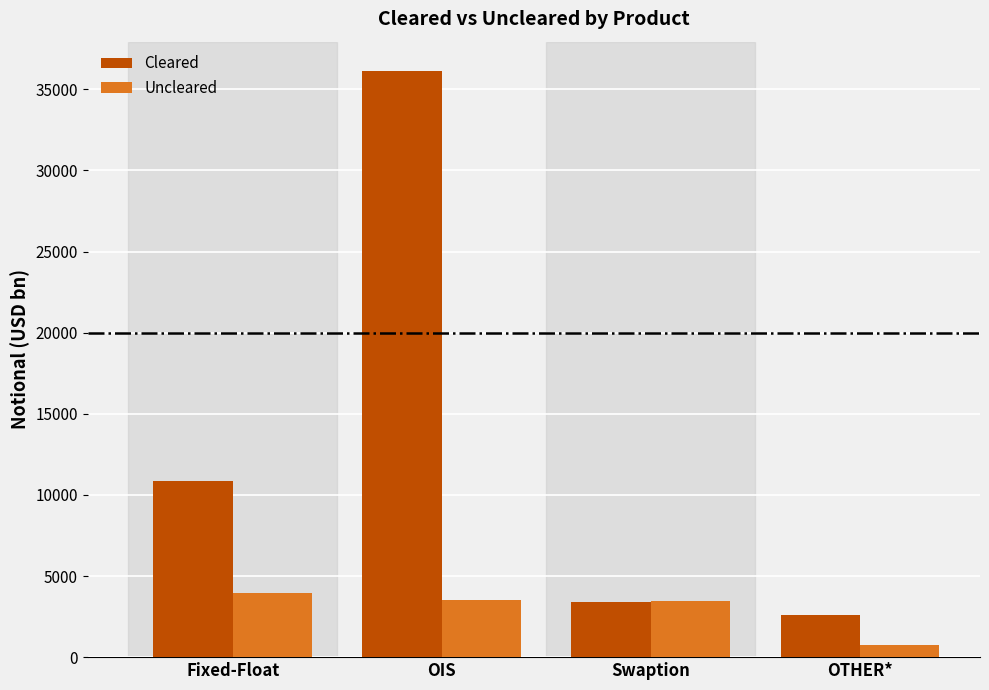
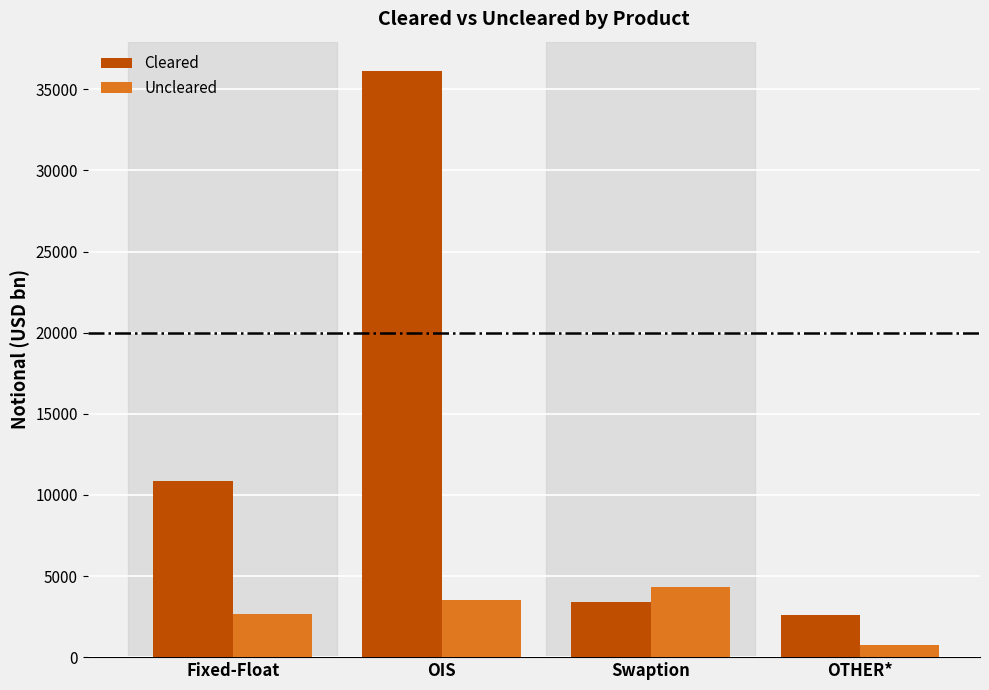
  {
    "Cleared": {
      "Fixed-Float": 10800,
      "OIS": 36100,
      "Swaption": 3400,
      "OTHER*": 2600
    },
    "Uncleared": {
-     "Fixed-Float": 4000,
+     "Fixed-Float": 2700,
      "OIS": 3500,
-     "Swaption": 3500,
+     "Swaption": 4300,
      "OTHER*": 700
    }
  }
